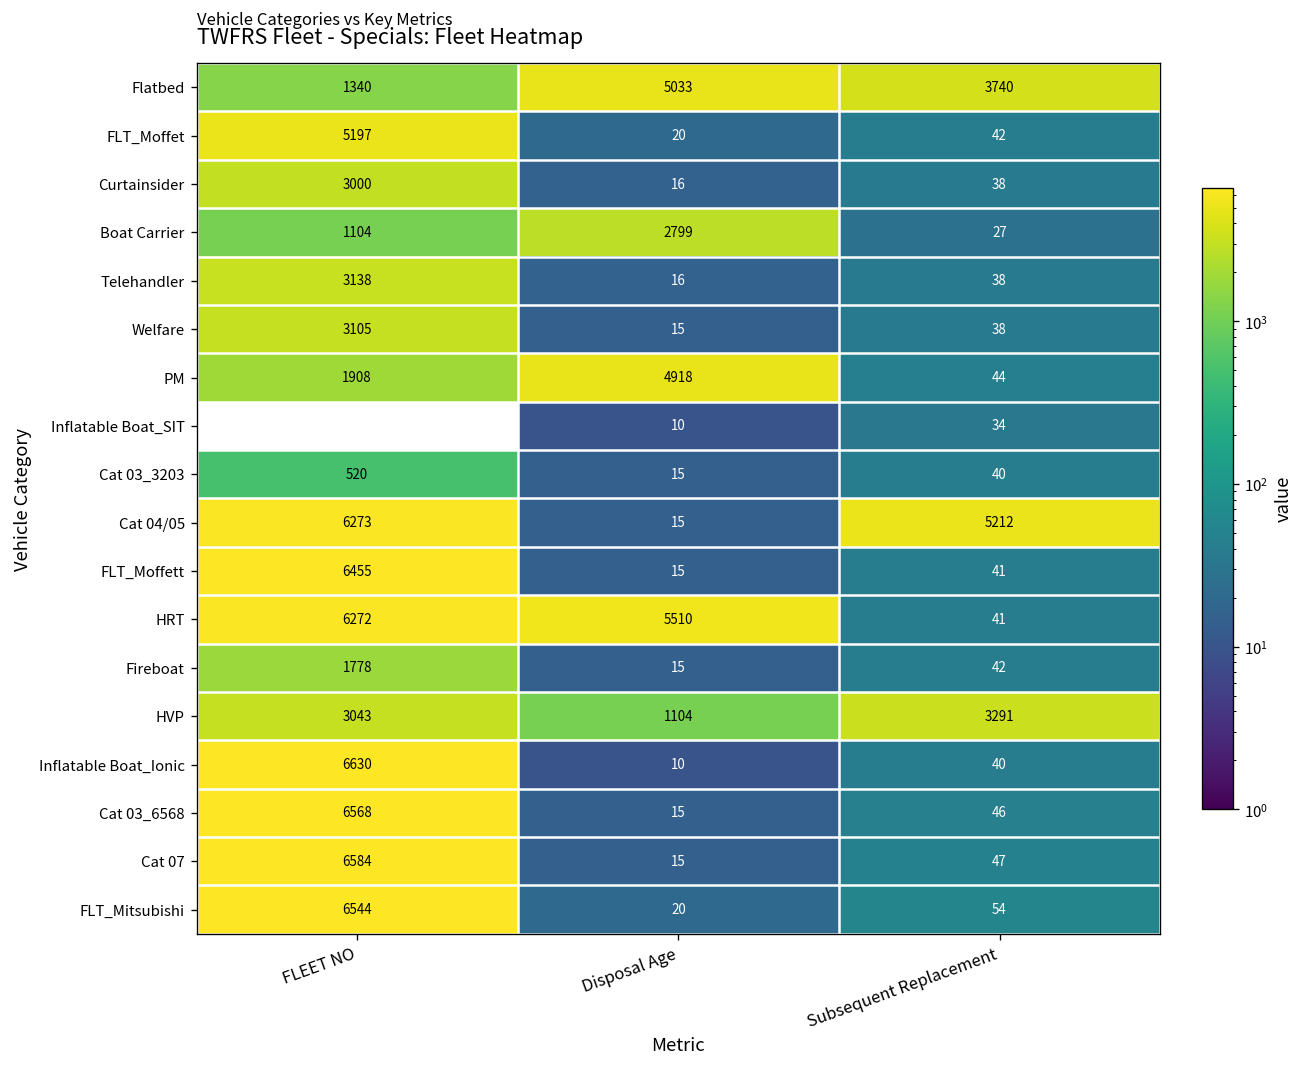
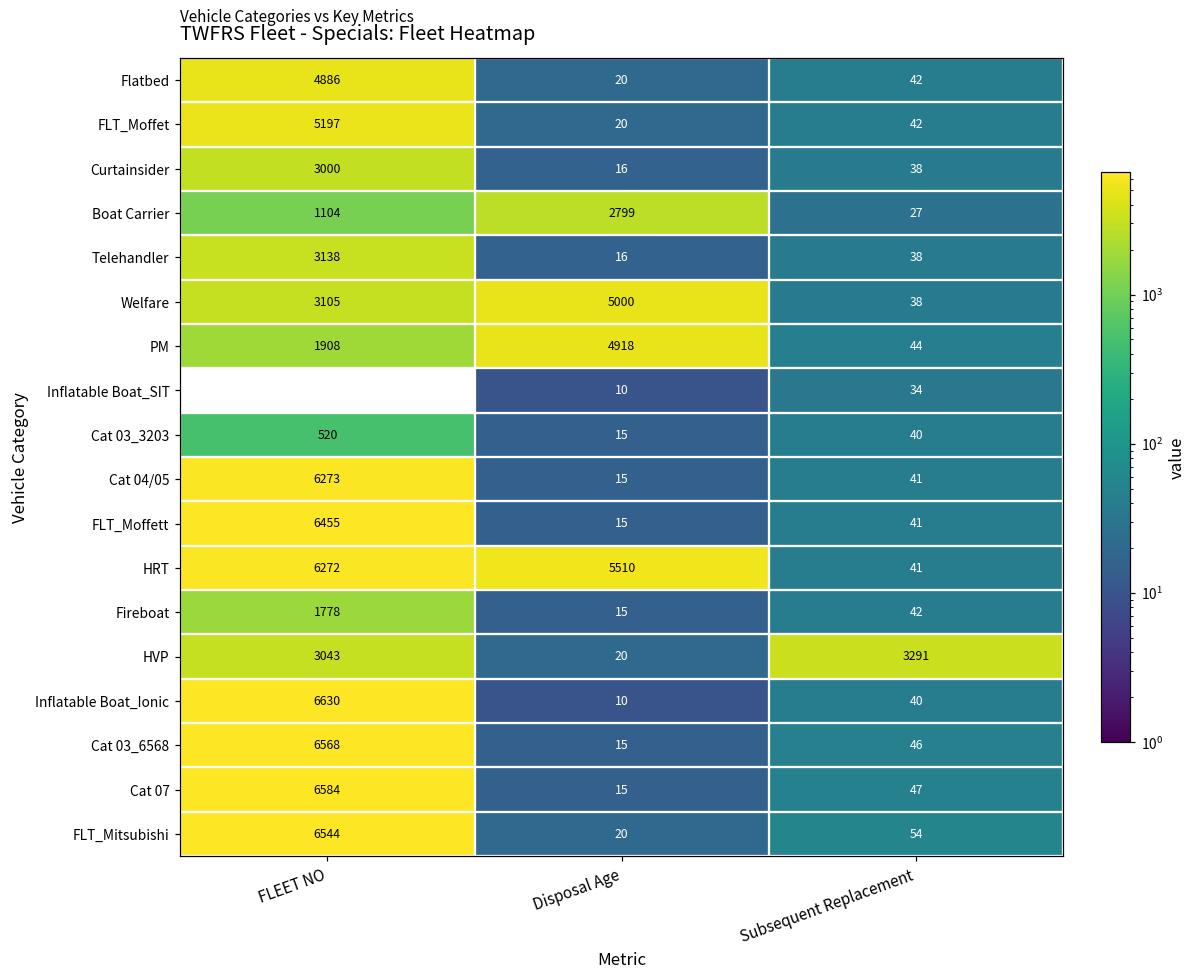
  {
    "Flatbed": {
-     "FLEET NO": 1340,
-     "Disposal Age": 5033,
-     "Subsequent Replacement": 3740
+     "FLEET NO": 4886,
+     "Disposal Age": 20,
+     "Subsequent Replacement": 42
    },
    "FLT_Moffet": {
      "FLEET NO": 5197,
      "Disposal Age": 20,
      "Subsequent Replacement": 42
    },
    "Curtainsider": {
      "FLEET NO": 3000,
      "Disposal Age": 16,
      "Subsequent Replacement": 38
    },
    "Boat Carrier": {
      "FLEET NO": 1104,
      "Disposal Age": 2799,
      "Subsequent Replacement": 27
    },
    "Telehandler": {
      "FLEET NO": 3138,
      "Disposal Age": 16,
      "Subsequent Replacement": 38
    },
    "Welfare": {
      "FLEET NO": 3105,
-     "Disposal Age": 15,
+     "Disposal Age": 5000,
      "Subsequent Replacement": 38
    },
    "PM": {
      "FLEET NO": 1908,
      "Disposal Age": 4918,
      "Subsequent Replacement": 44
    },
    "Inflatable Boat_SIT": {
      "Disposal Age": 10,
      "Subsequent Replacement": 34
    },
    "Cat 03_3203": {
      "FLEET NO": 520,
      "Disposal Age": 15,
      "Subsequent Replacement": 40
    },
    "Cat 04/05": {
      "FLEET NO": 6273,
      "Disposal Age": 15,
-     "Subsequent Replacement": 5212
+     "Subsequent Replacement": 41
    },
    "FLT_Moffett": {
      "FLEET NO": 6455,
      "Disposal Age": 15,
      "Subsequent Replacement": 41
    },
    "HRT": {
      "FLEET NO": 6272,
      "Disposal Age": 5510,
      "Subsequent Replacement": 41
    },
    "Fireboat": {
      "FLEET NO": 1778,
      "Disposal Age": 15,
      "Subsequent Replacement": 42
    },
    "HVP": {
      "FLEET NO": 3043,
-     "Disposal Age": 1104,
+     "Disposal Age": 20,
      "Subsequent Replacement": 3291
    },
    "Inflatable Boat_Ionic": {
      "FLEET NO": 6630,
      "Disposal Age": 10,
      "Subsequent Replacement": 40
    },
    "Cat 03_6568": {
      "FLEET NO": 6568,
      "Disposal Age": 15,
      "Subsequent Replacement": 46
    },
    "Cat 07": {
      "FLEET NO": 6584,
      "Disposal Age": 15,
      "Subsequent Replacement": 47
    },
    "FLT_Mitsubishi": {
      "FLEET NO": 6544,
      "Disposal Age": 20,
      "Subsequent Replacement": 54
    }
  }
